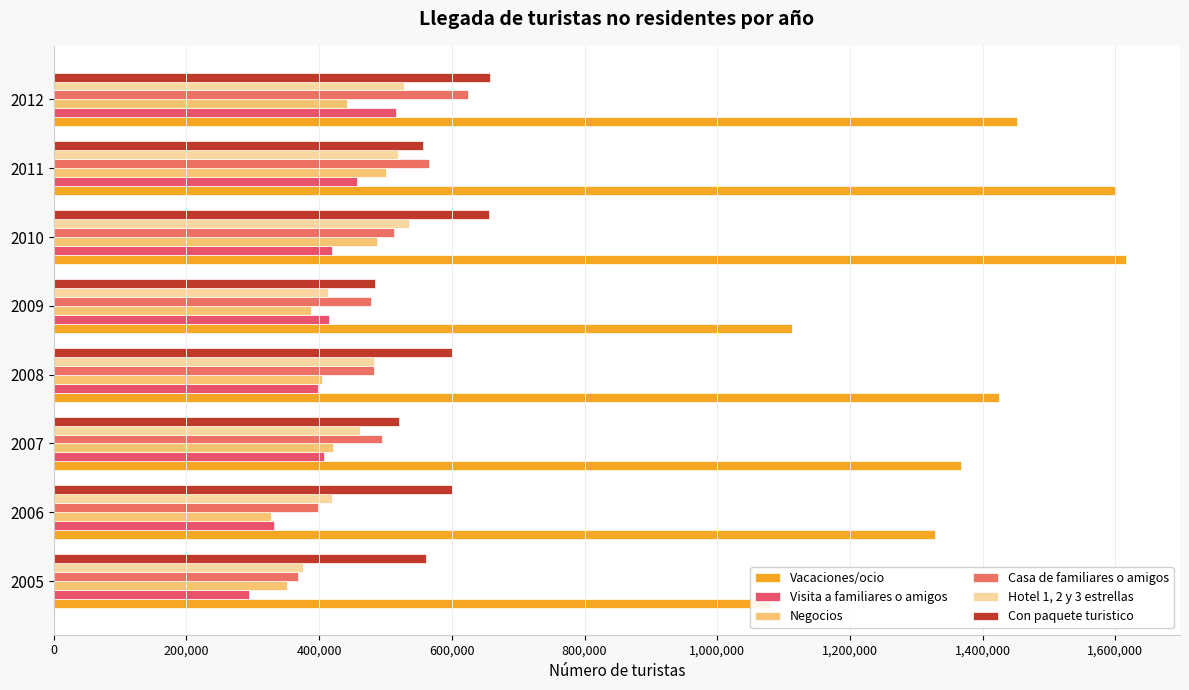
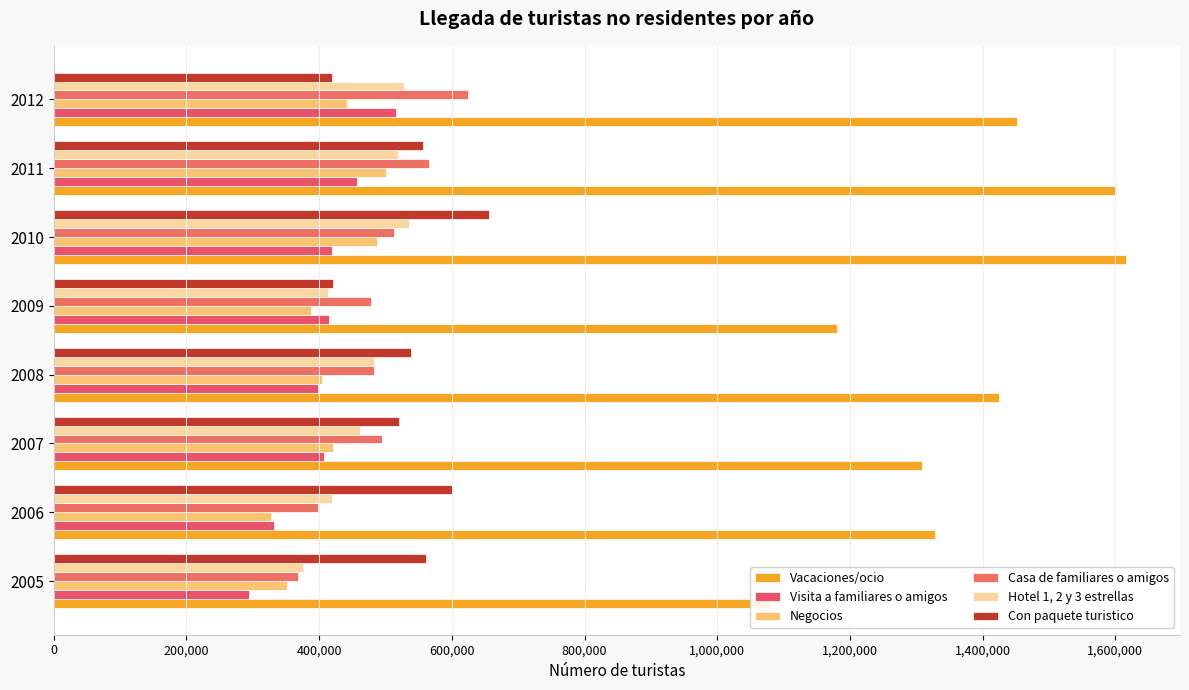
  {
    "Vacaciones/ocio": {
      "2012": "1,450,000",
      "2011": "1,600,000",
      "2010": "1,620,000",
-     "2009": "1,110,000",
+     "2009": "1,180,000",
      "2008": "1,430,000",
-     "2007": "1,370,000",
+     "2007": "1,310,000",
      "2006": "1,330,000"
    },
    "Con paquete turistico": {
-     "2012": "660,000",
+     "2012": "420,000",
      "2011": "560,000",
      "2010": "660,000",
-     "2009": "480,000",
-     "2008": "600,000",
+     "2009": "420,000",
+     "2008": "540,000",
      "2007": "520,000",
      "2006": "600,000",
      "2005": "560,000"
    }
  }
